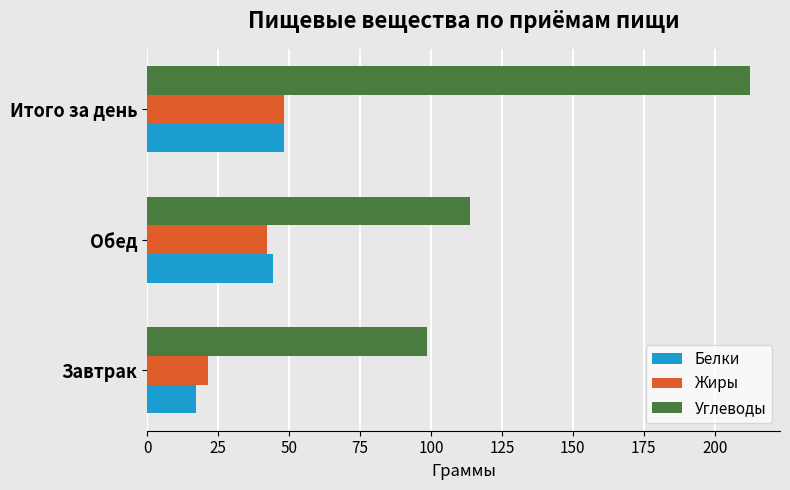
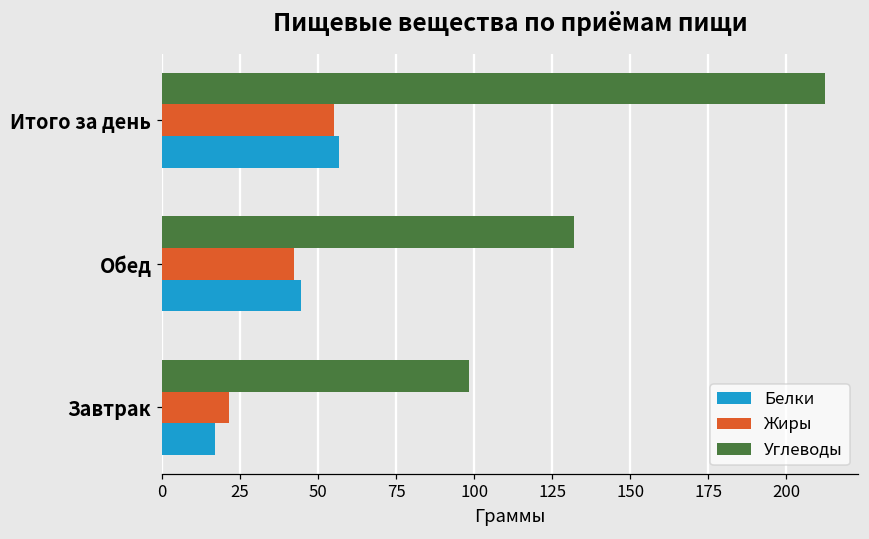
  {
    "Белки": {
-     "Итого за день": 48,
+     "Итого за день": 57,
      "Обед": 44,
      "Завтрак": 17
    },
    "Жиры": {
-     "Итого за день": 48,
+     "Итого за день": 55,
      "Обед": 42,
      "Завтрак": 21
    },
    "Углеводы": {
      "Итого за день": 212,
-     "Обед": 114,
+     "Обед": 132,
      "Завтрак": 99
    }
  }
